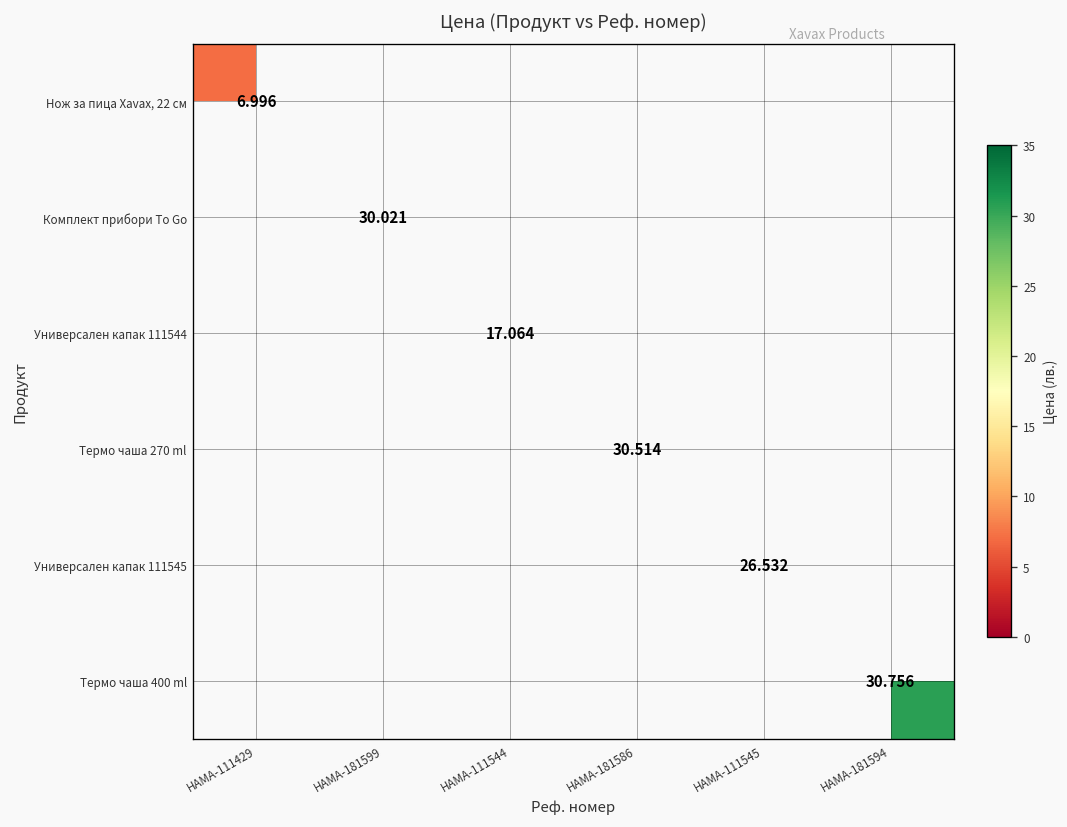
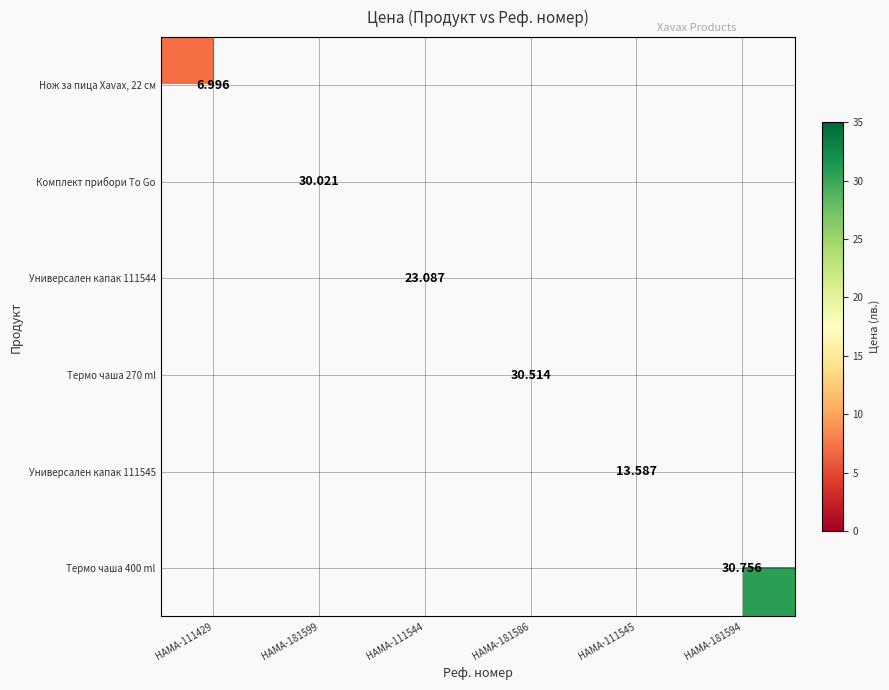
  {
    "Нож за пица Xavax, 22 см": {
      "HAMA-111429": 6.996
    },
    "Комплект прибори To Go": {
      "HAMA-181599": 30.021
    },
    "Универсален капак 111544": {
-     "HAMA-111544": 17.064
+     "HAMA-111544": 23.087
    },
    "Термо чаша 270 ml": {
      "HAMA-181586": 30.514
    },
    "Универсален капак 111545": {
-     "HAMA-111545": 26.532
+     "HAMA-111545": 13.587
    },
    "Термо чаша 400 ml": {
      "HAMA-181594": 30.756
    }
  }
